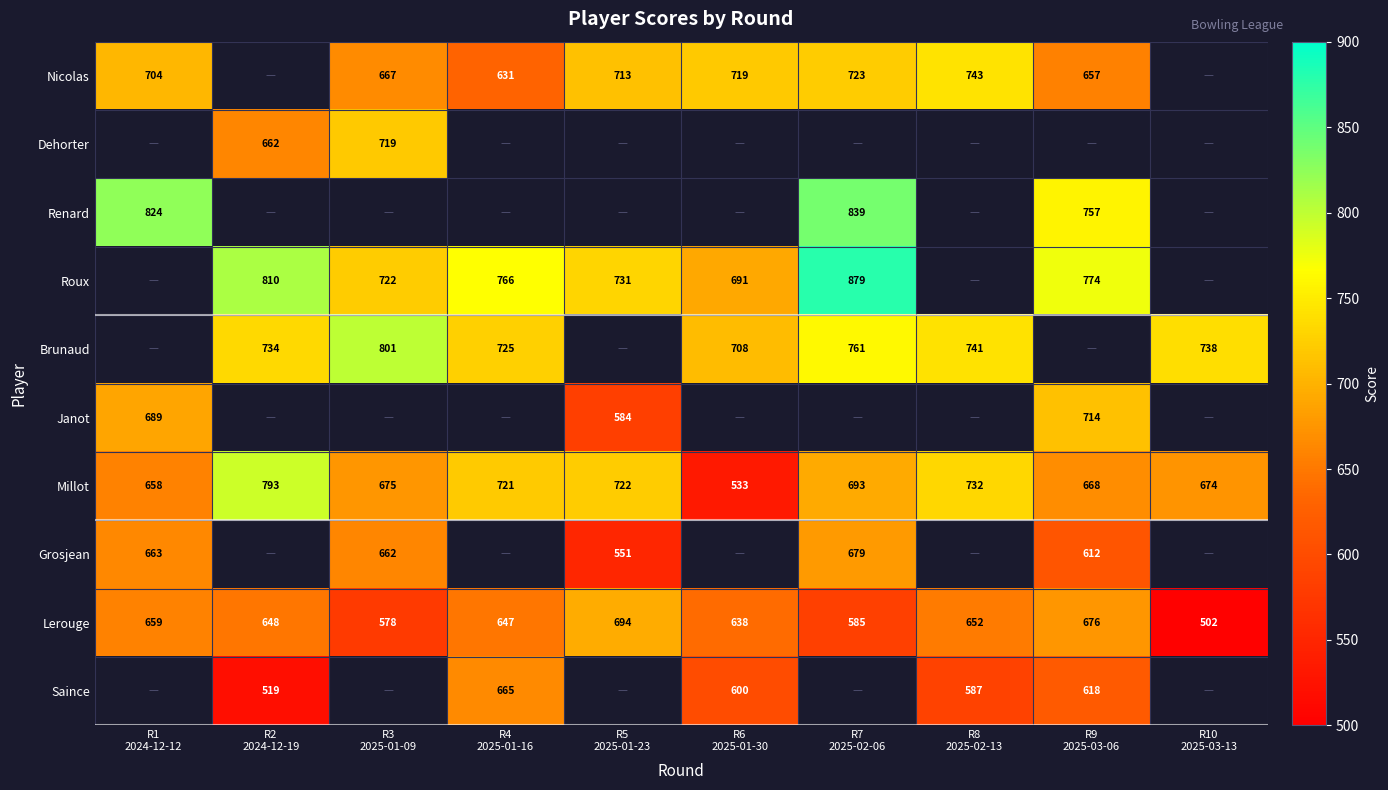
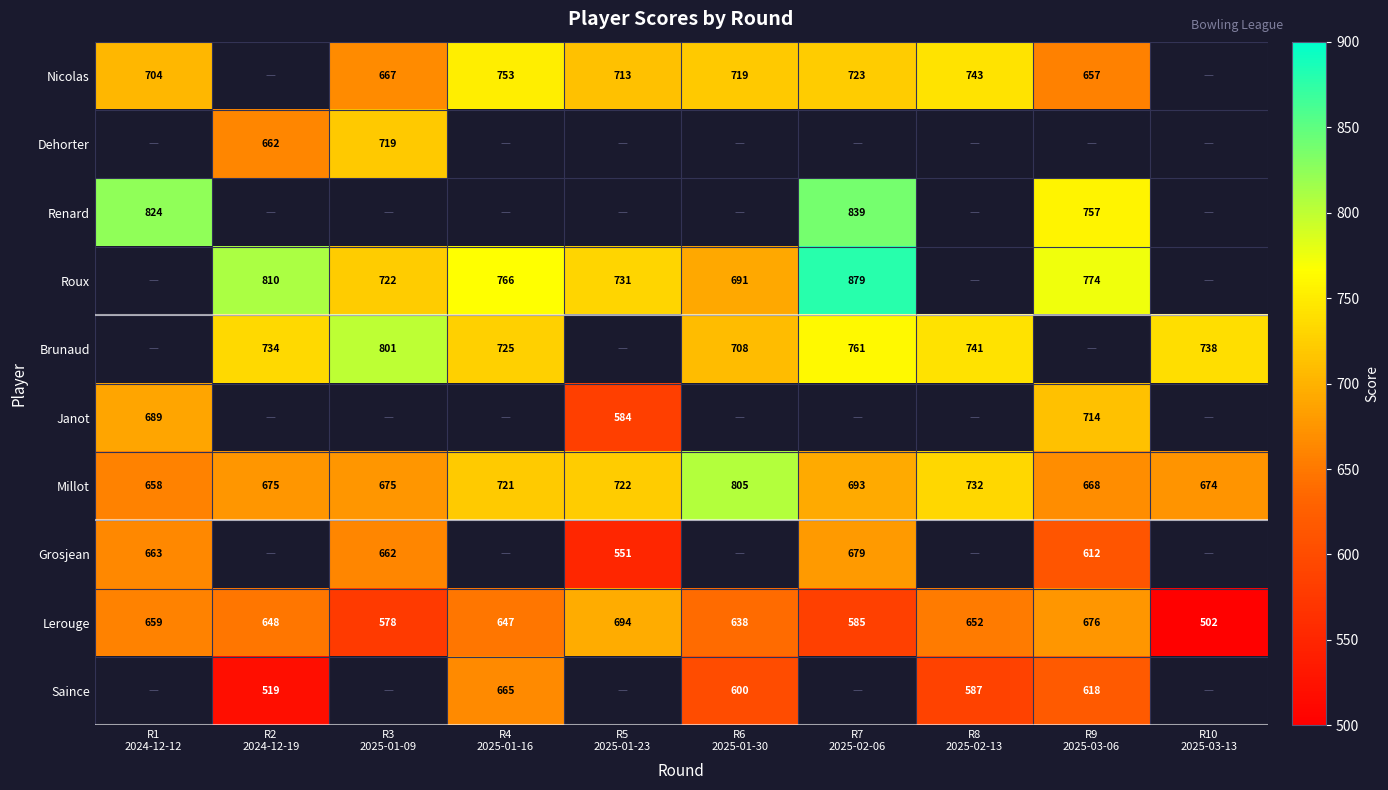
  {
    "Nicolas": {
      "R1 2024-12-12": 704,
      "R3 2025-01-09": 667,
-     "R4 2025-01-16": 631,
+     "R4 2025-01-16": 753,
      "R5 2025-01-23": 713,
      "R6 2025-01-30": 719,
      "R7 2025-02-06": 723,
      "R8 2025-02-13": 743,
      "R9 2025-03-06": 657
    },
    "Dehorter": {
      "R2 2024-12-19": 662,
      "R3 2025-01-09": 719
    },
    "Renard": {
      "R1 2024-12-12": 824,
      "R7 2025-02-06": 839,
      "R9 2025-03-06": 757
    },
    "Roux": {
      "R2 2024-12-19": 810,
      "R3 2025-01-09": 722,
      "R4 2025-01-16": 766,
      "R5 2025-01-23": 731,
      "R6 2025-01-30": 691,
      "R7 2025-02-06": 879,
      "R9 2025-03-06": 774
    },
    "Brunaud": {
      "R2 2024-12-19": 734,
      "R3 2025-01-09": 801,
      "R4 2025-01-16": 725,
      "R6 2025-01-30": 708,
      "R7 2025-02-06": 761,
      "R8 2025-02-13": 741,
      "R10 2025-03-13": 738
    },
    "Janot": {
      "R1 2024-12-12": 689,
      "R5 2025-01-23": 584,
      "R9 2025-03-06": 714
    },
    "Millot": {
      "R1 2024-12-12": 658,
-     "R2 2024-12-19": 793,
+     "R2 2024-12-19": 675,
      "R3 2025-01-09": 675,
      "R4 2025-01-16": 721,
      "R5 2025-01-23": 722,
-     "R6 2025-01-30": 533,
+     "R6 2025-01-30": 805,
      "R7 2025-02-06": 693,
      "R8 2025-02-13": 732,
      "R9 2025-03-06": 668,
      "R10 2025-03-13": 674
    },
    "Grosjean": {
      "R1 2024-12-12": 663,
      "R3 2025-01-09": 662,
      "R5 2025-01-23": 551,
      "R7 2025-02-06": 679,
      "R9 2025-03-06": 612
    },
    "Lerouge": {
      "R1 2024-12-12": 659,
      "R2 2024-12-19": 648,
      "R3 2025-01-09": 578,
      "R4 2025-01-16": 647,
      "R5 2025-01-23": 694,
      "R6 2025-01-30": 638,
      "R7 2025-02-06": 585,
      "R8 2025-02-13": 652,
      "R9 2025-03-06": 676,
      "R10 2025-03-13": 502
    },
    "Saince": {
      "R2 2024-12-19": 519,
      "R4 2025-01-16": 665,
      "R6 2025-01-30": 600,
      "R8 2025-02-13": 587,
      "R9 2025-03-06": 618
    }
  }
